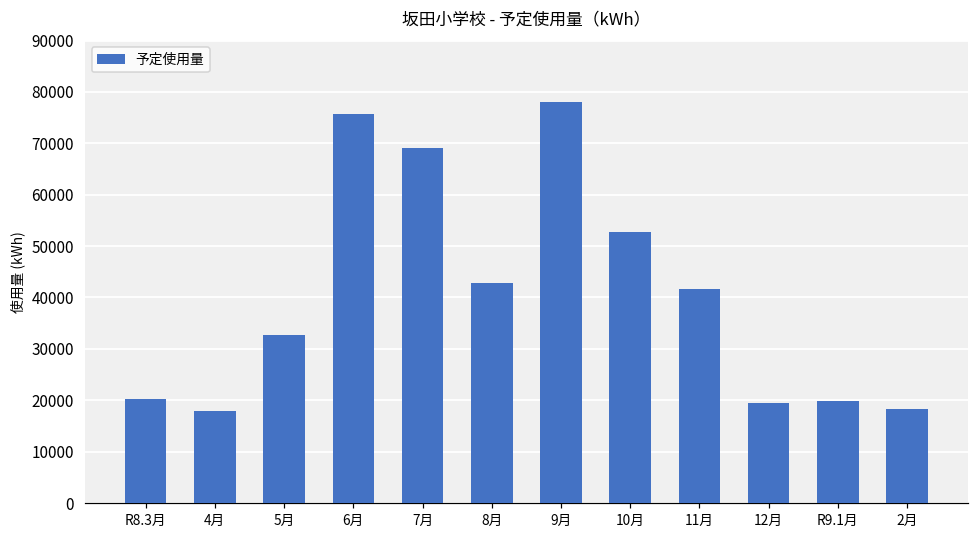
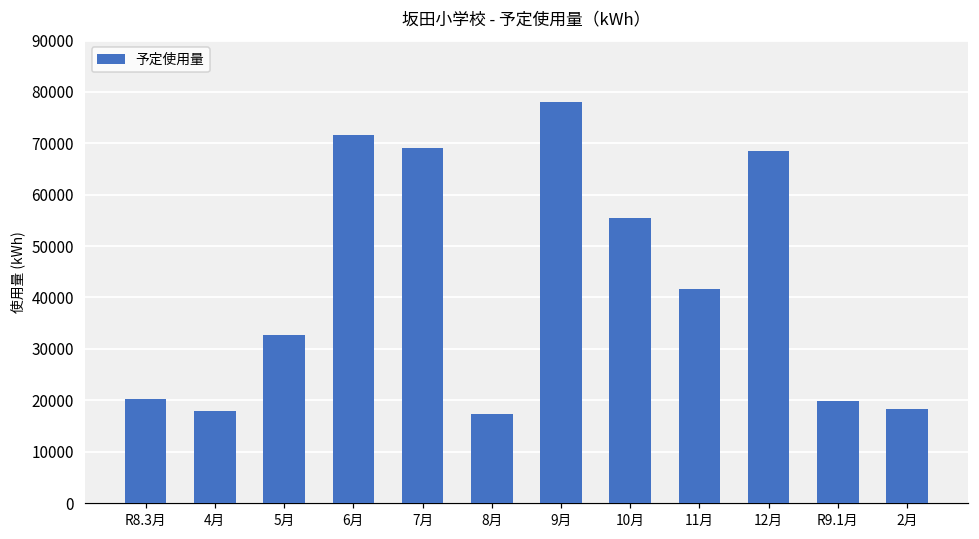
  {
    "R8.3月": 20000,
    "4月": 18000,
    "5月": 33000,
-   "6月": 76000,
+   "6月": 72000,
    "7月": 69000,
-   "8月": 43000,
+   "8月": 17000,
    "9月": 78000,
-   "10月": 53000,
+   "10月": 55000,
    "11月": 42000,
-   "12月": 19000,
+   "12月": 68000,
    "R9.1月": 20000,
    "2月": 18000
  }
